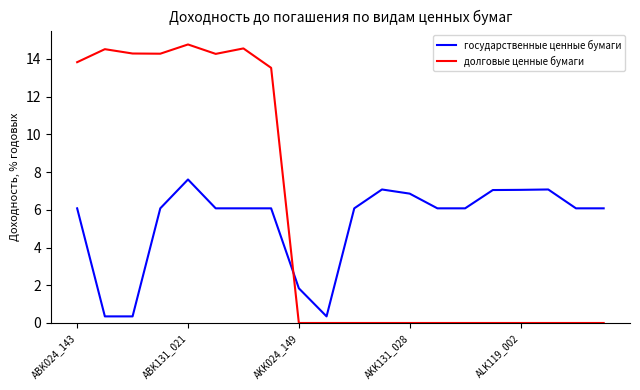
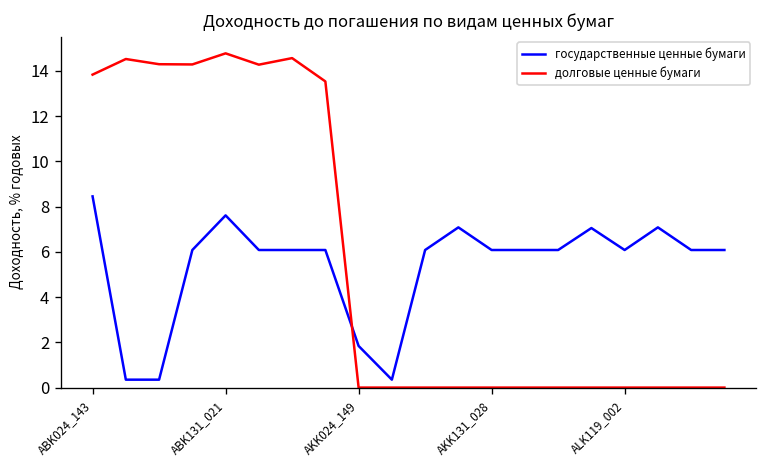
  {
    "государственные ценные бумаги": {
-     "ABK024_143": 6.1,
+     "ABK024_143": 8.5,
      "ABK131_021": 7.6,
      "AKK024_149": 1.8,
-     "AKK131_028": 6.9,
-     "ALK119_002": 7.1
+     "AKK131_028": 6.1,
+     "ALK119_002": 6.1
    },
    "долговые ценные бумаги": {
      "ABK024_143": 13.8,
      "ABK131_021": 14.8,
      "AKK024_149": 0.0,
      "AKK131_028": 0.0,
      "ALK119_002": 0.0
    }
  }
